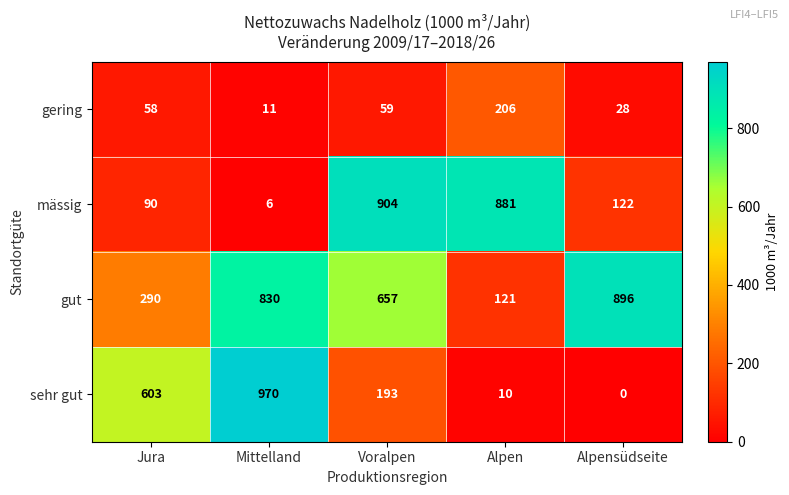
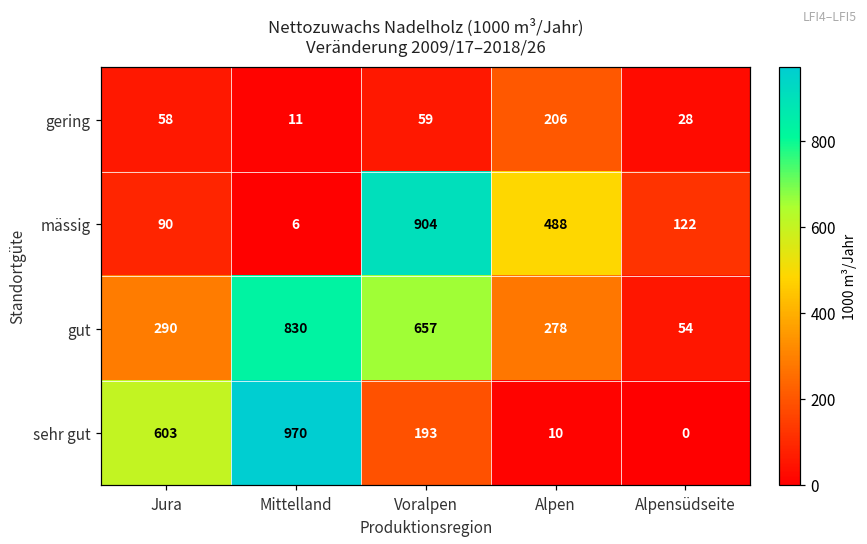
  {
    "gering": {
      "Jura": 58,
      "Mittelland": 11,
      "Voralpen": 59,
      "Alpen": 206,
      "Alpensüdseite": 28
    },
    "mässig": {
      "Jura": 90,
      "Mittelland": 6,
      "Voralpen": 904,
-     "Alpen": 881,
+     "Alpen": 488,
      "Alpensüdseite": 122
    },
    "gut": {
      "Jura": 290,
      "Mittelland": 830,
      "Voralpen": 657,
-     "Alpen": 121,
-     "Alpensüdseite": 896
+     "Alpen": 278,
+     "Alpensüdseite": 54
    },
    "sehr gut": {
      "Jura": 603,
      "Mittelland": 970,
      "Voralpen": 193,
      "Alpen": 10,
      "Alpensüdseite": 0
    }
  }
